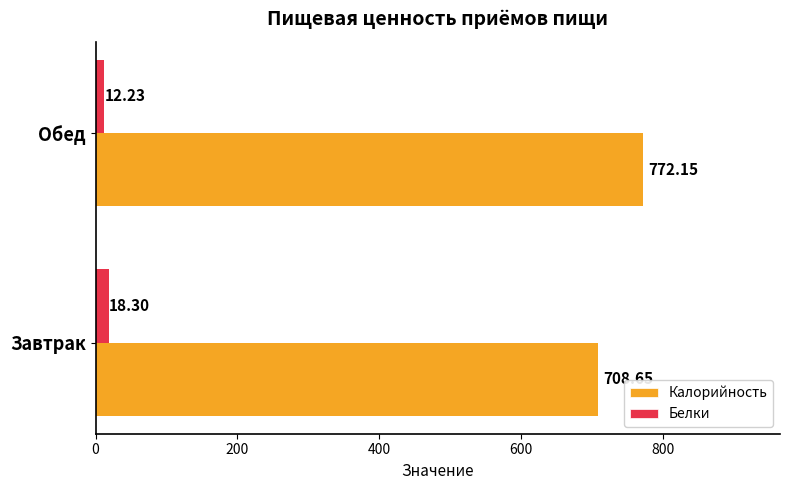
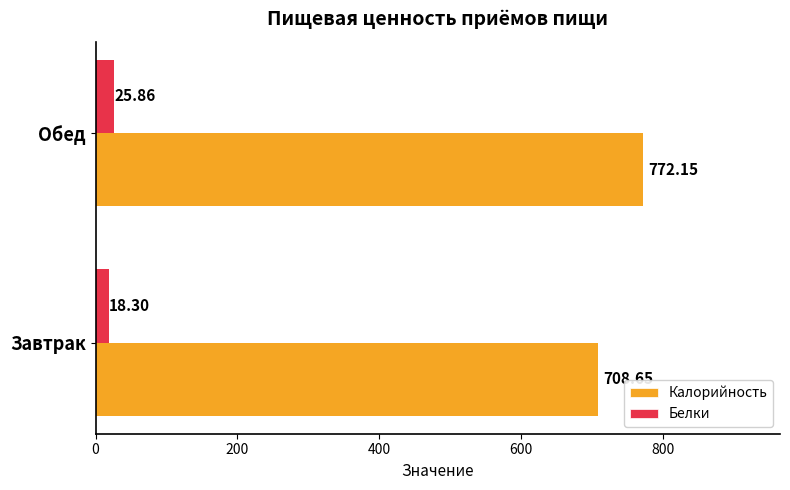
  {
    "Калорийность": {
      "Обед": 772.15
    },
    "Белки": {
-     "Обед": 12.23,
+     "Обед": 25.86,
      "Завтрак": 18.30
    }
  }
